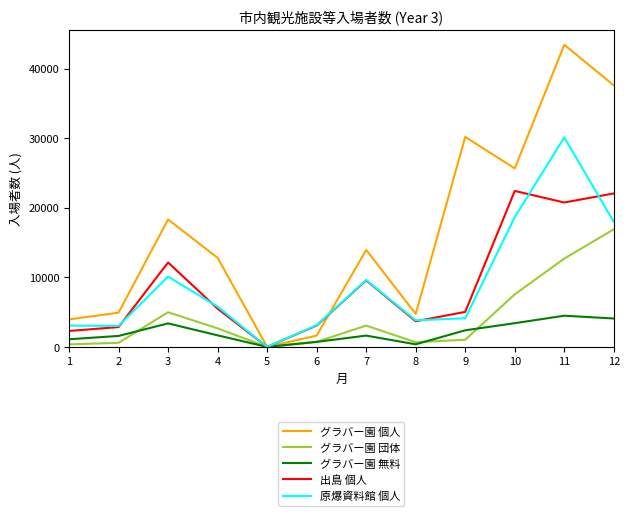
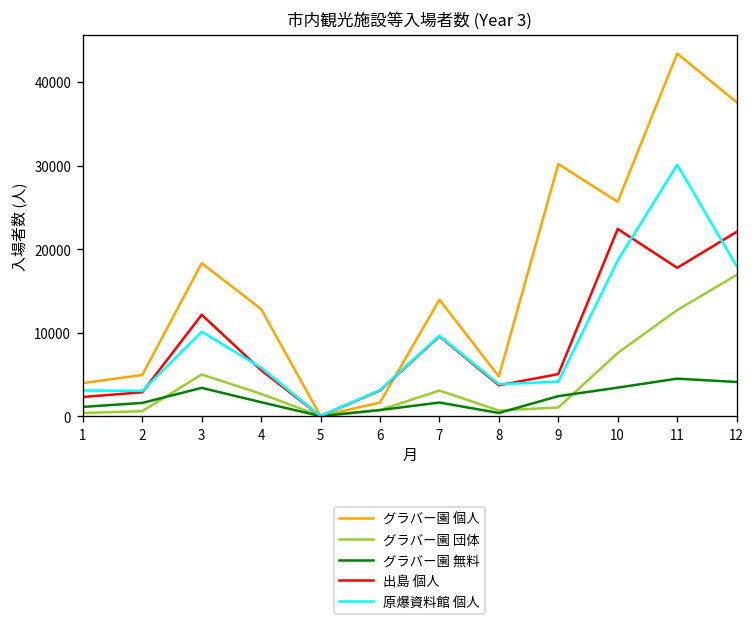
  {
    "グラバー園 個人": {
      "1": 4000,
      "2": 5000,
      "3": 18000,
      "4": 13000,
      "6": 2000,
      "7": 14000,
      "8": 5000,
      "9": 30000,
      "10": 26000,
      "11": 43000,
      "12": 38000
    },
    "グラバー園 団体": {
      "1": 0,
      "2": 1000,
      "3": 5000,
      "4": 3000,
      "7": 3000,
      "9": 1000,
      "10": 8000,
      "11": 13000,
      "12": 17000
    },
    "グラバー園 無料": {
      "1": 1000,
      "2": 2000,
      "3": 3000,
      "4": 2000,
      "7": 2000,
      "9": 2000,
      "10": 3000,
      "11": 4000,
      "12": 4000
    },
    "出島 個人": {
      "1": 2000,
      "3": 12000,
      "9": 5000,
      "10": 22000,
-     "11": 21000,
+     "11": 18000,
      "12": 22000
    },
    "原爆資料館 個人": {
      "1": 3000,
      "3": 10000,
      "9": 4000,
      "10": 19000,
      "11": 30000,
      "12": 18000
    }
  }
